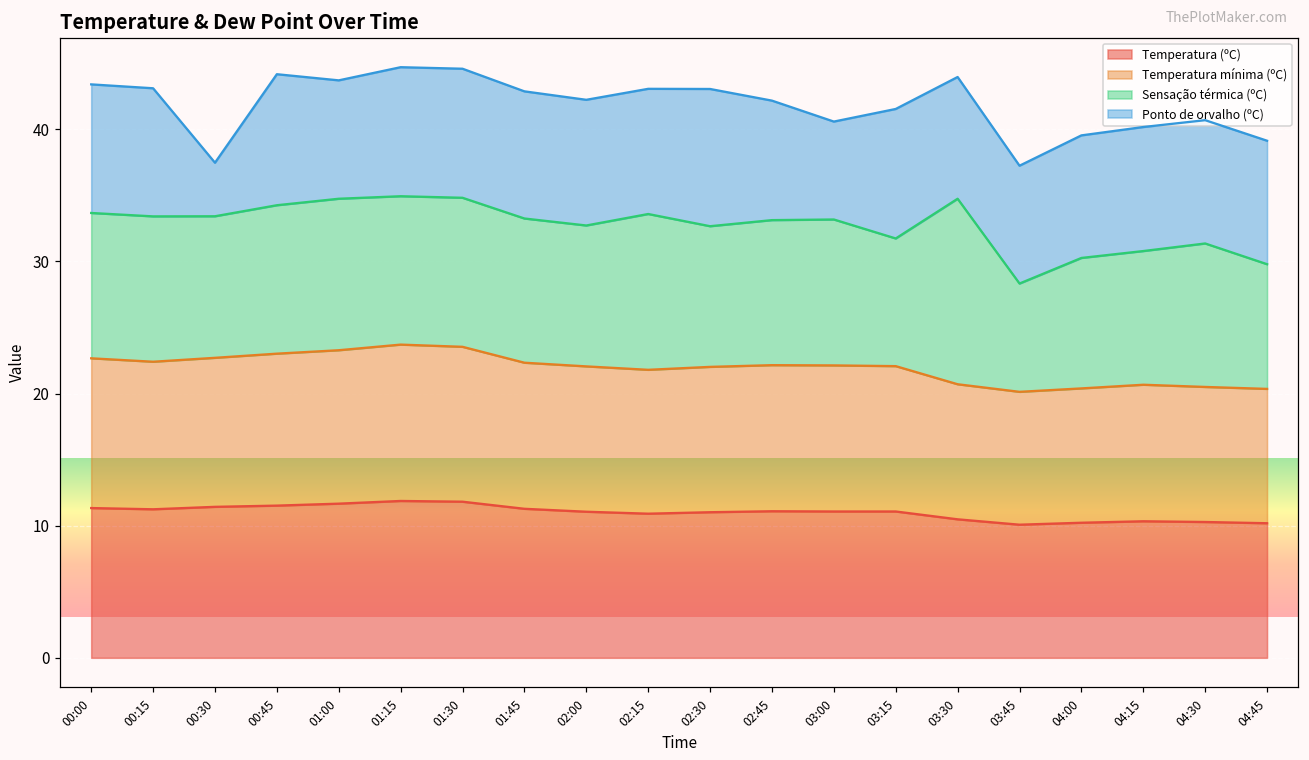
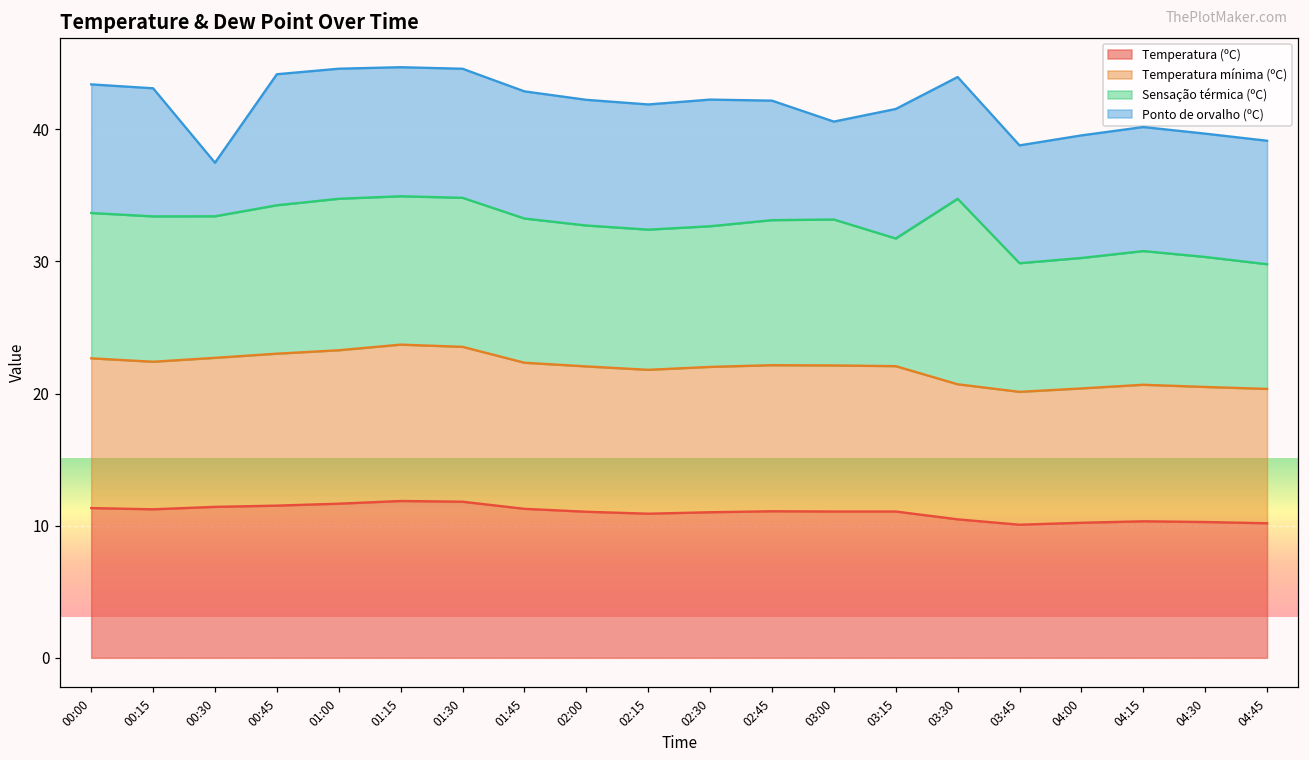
  {
    "Sensação térmica (ºC)": {
      "00:00": 11.0,
      "00:15": 11.0,
      "00:30": 10.7,
      "00:45": 11.2,
      "01:00": 11.5,
      "01:15": 11.2,
      "01:30": 11.3,
      "01:45": 10.9,
      "02:00": 10.7,
-     "02:15": 11.8,
+     "02:15": 10.6,
      "02:30": 10.6,
      "02:45": 11.0,
      "03:00": 11.0,
      "03:15": 9.7,
      "03:30": 14.0,
-     "03:45": 8.2,
+     "03:45": 9.7,
      "04:00": 9.9,
      "04:15": 10.1,
-     "04:30": 10.9,
+     "04:30": 9.8,
      "04:45": 9.4
    },
    "Ponto de orvalho (ºC)": {
      "00:00": 9.7,
      "00:15": 9.7,
      "00:30": 4.1,
      "00:45": 9.9,
-     "01:00": 9.0,
+     "01:00": 9.8,
      "01:15": 9.8,
      "01:30": 9.8,
      "01:45": 9.6,
      "02:00": 9.5,
      "02:15": 9.5,
-     "02:30": 10.4,
+     "02:30": 9.6,
      "02:45": 9.0,
      "03:00": 7.4,
      "03:15": 9.8,
      "03:30": 9.2,
      "03:45": 8.9,
      "04:00": 9.3,
      "04:15": 9.4,
      "04:45": 9.3
    }
  }
